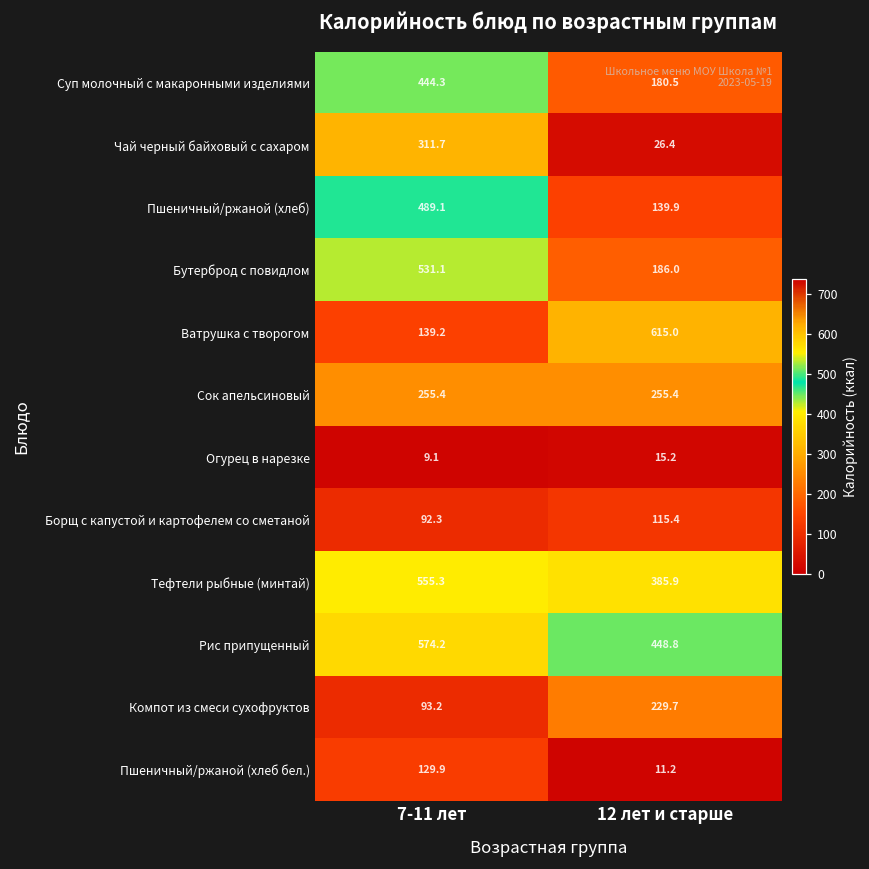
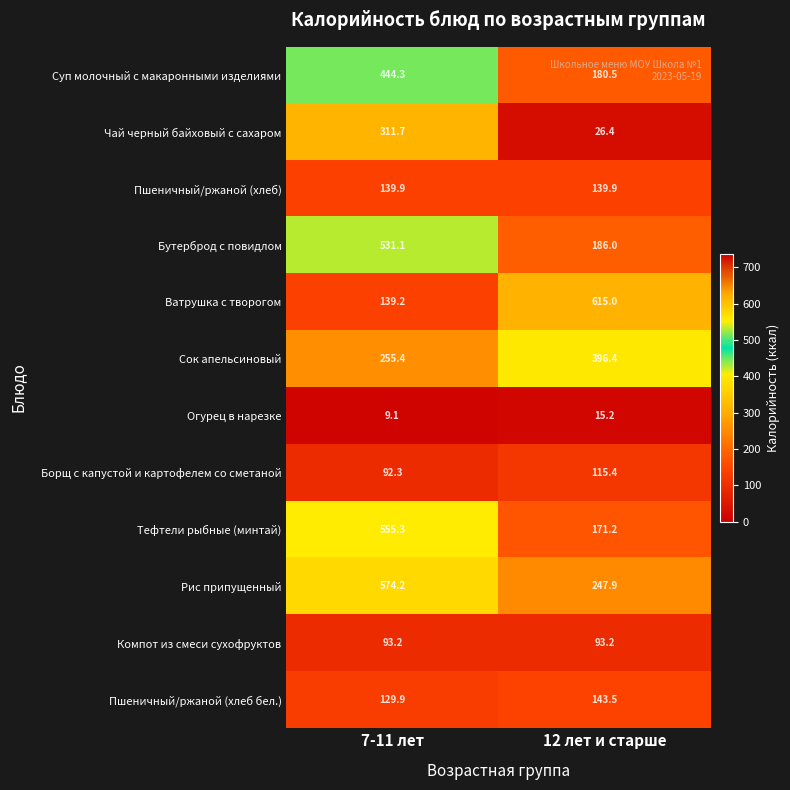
  {
    "Суп молочный с макаронными изделиями": {
      "7-11 лет": 444.3
    },
    "Чай черный байховый с сахаром": {
      "7-11 лет": 311.7,
      "12 лет и старше": 26.4
    },
    "Пшеничный/ржаной (хлеб)": {
-     "7-11 лет": 489.1,
+     "7-11 лет": 139.9,
      "12 лет и старше": 139.9
    },
    "Бутерброд с повидлом": {
      "7-11 лет": 531.1,
      "12 лет и старше": 186.0
    },
    "Ватрушка с творогом": {
      "7-11 лет": 139.2,
      "12 лет и старше": 615.0
    },
    "Сок апельсиновый": {
      "7-11 лет": 255.4,
-     "12 лет и старше": 255.4
+     "12 лет и старше": 396.4
    },
    "Огурец в нарезке": {
      "7-11 лет": 9.1,
      "12 лет и старше": 15.2
    },
    "Борщ с капустой и картофелем со сметаной": {
      "7-11 лет": 92.3,
      "12 лет и старше": 115.4
    },
    "Тефтели рыбные (минтай)": {
      "7-11 лет": 555.3,
-     "12 лет и старше": 385.9
+     "12 лет и старше": 171.2
    },
    "Рис припущенный": {
      "7-11 лет": 574.2,
-     "12 лет и старше": 448.8
+     "12 лет и старше": 247.9
    },
    "Компот из смеси сухофруктов": {
      "7-11 лет": 93.2,
-     "12 лет и старше": 229.7
+     "12 лет и старше": 93.2
    },
    "Пшеничный/ржаной (хлеб бел.)": {
      "7-11 лет": 129.9,
-     "12 лет и старше": 11.2
+     "12 лет и старше": 143.5
    }
  }
